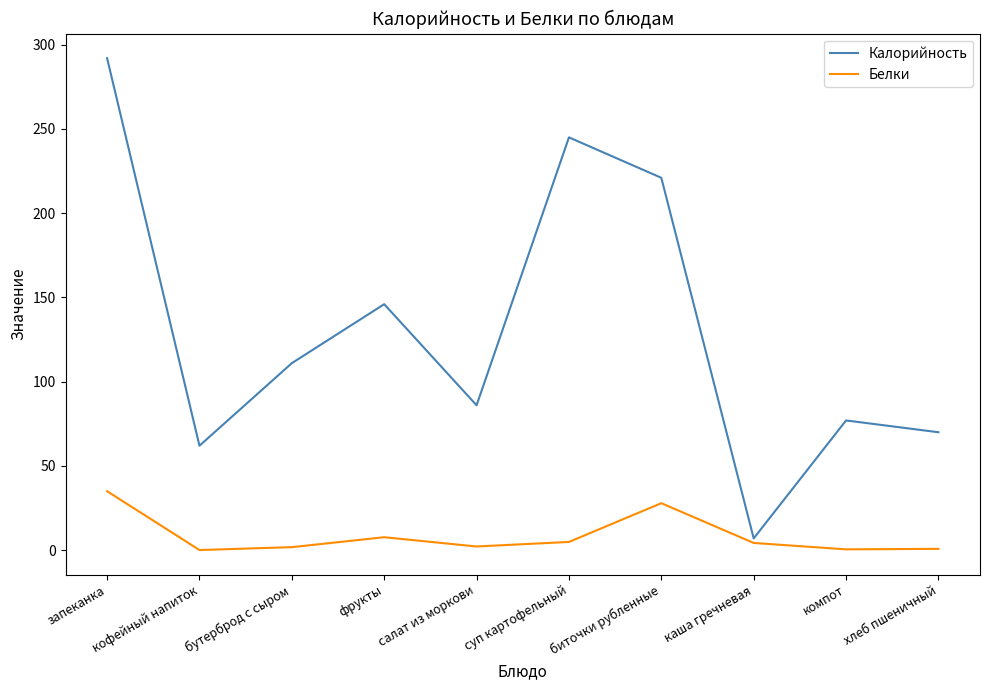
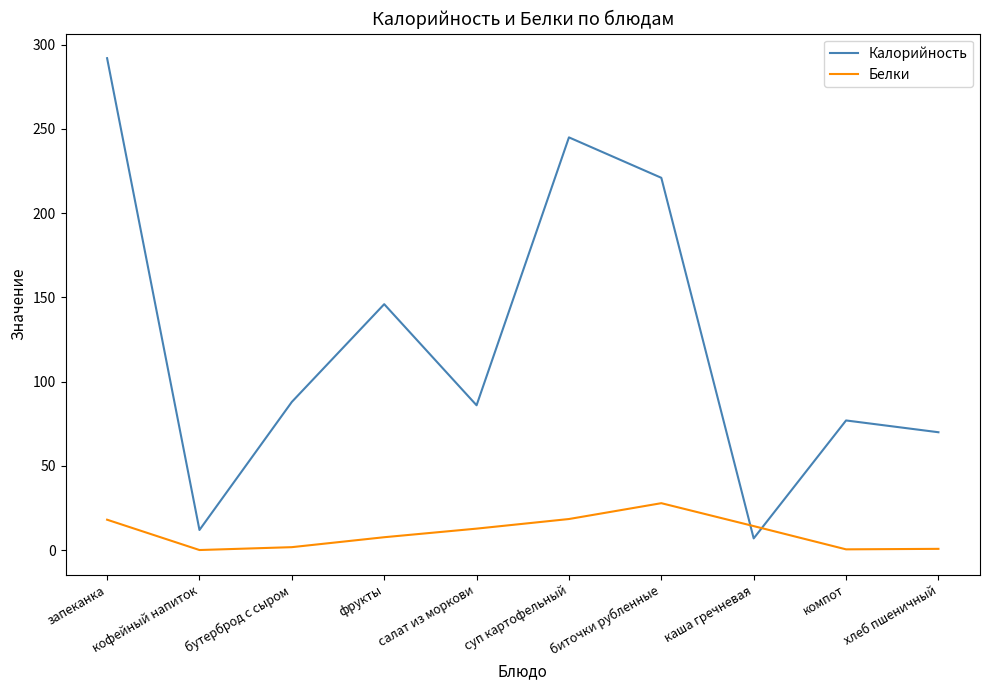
  {
    "Калорийность": {
      "запеканка": 292,
-     "кофейный напиток": 62,
-     "бутерброд с сыром": 111,
+     "кофейный напиток": 12,
+     "бутерброд с сыром": 88,
      "фрукты": 146,
      "салат из моркови": 86,
      "суп картофельный": 245,
      "биточки рубленные": 221,
      "каша гречневая": 7,
      "компот": 77,
      "хлеб пшеничный": 70
    },
    "Белки": {
-     "запеканка": 35,
+     "запеканка": 18,
      "кофейный напиток": 0,
      "бутерброд с сыром": 2,
      "фрукты": 8,
-     "салат из моркови": 2,
-     "суп картофельный": 5,
+     "салат из моркови": 13,
+     "суп картофельный": 19,
      "биточки рубленные": 28,
-     "каша гречневая": 4,
+     "каша гречневая": 14,
      "компот": 1,
      "хлеб пшеничный": 1
    }
  }
